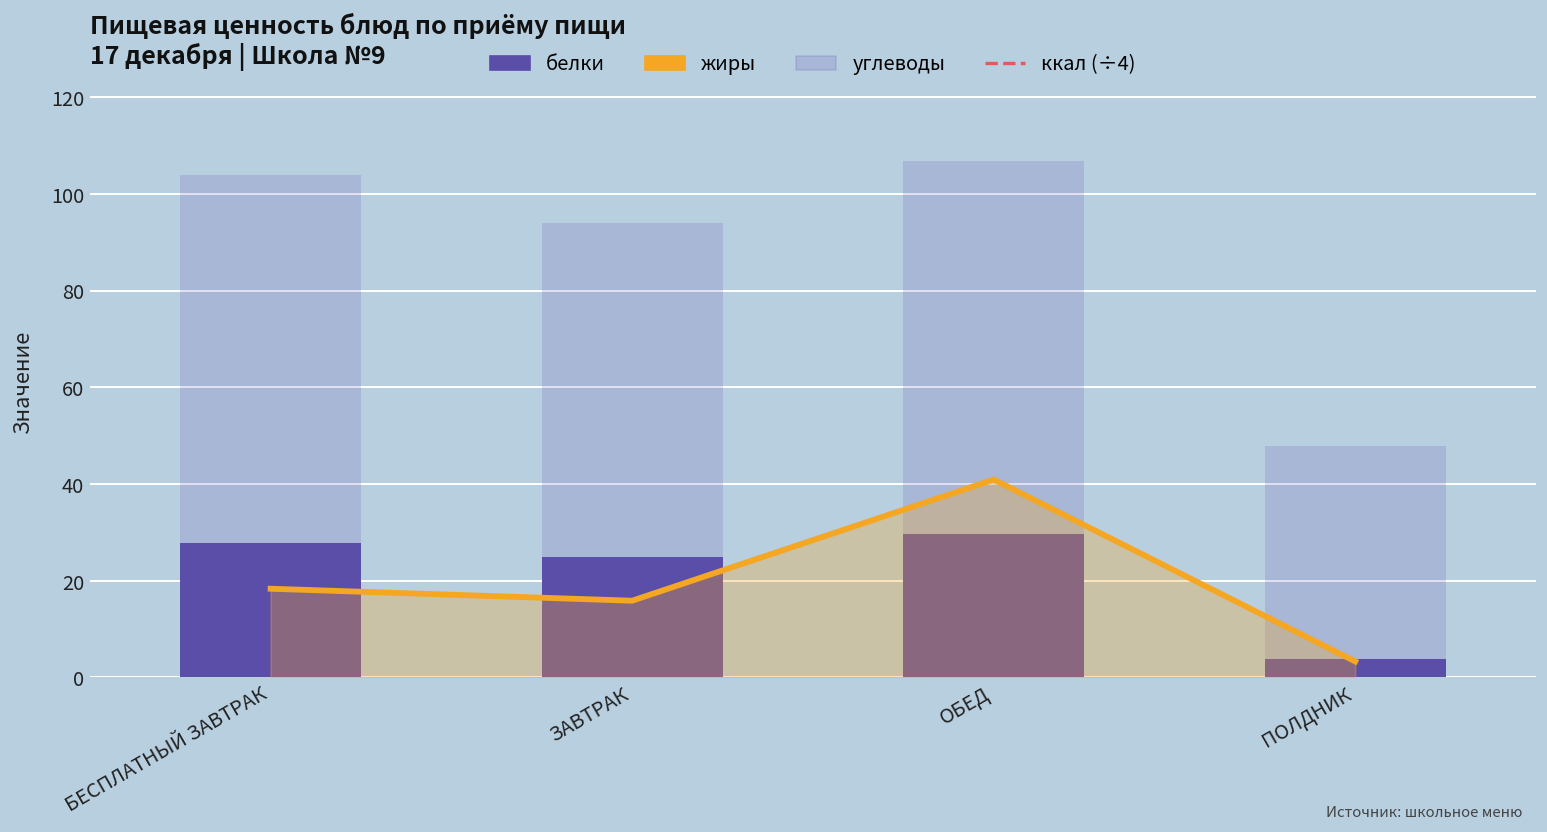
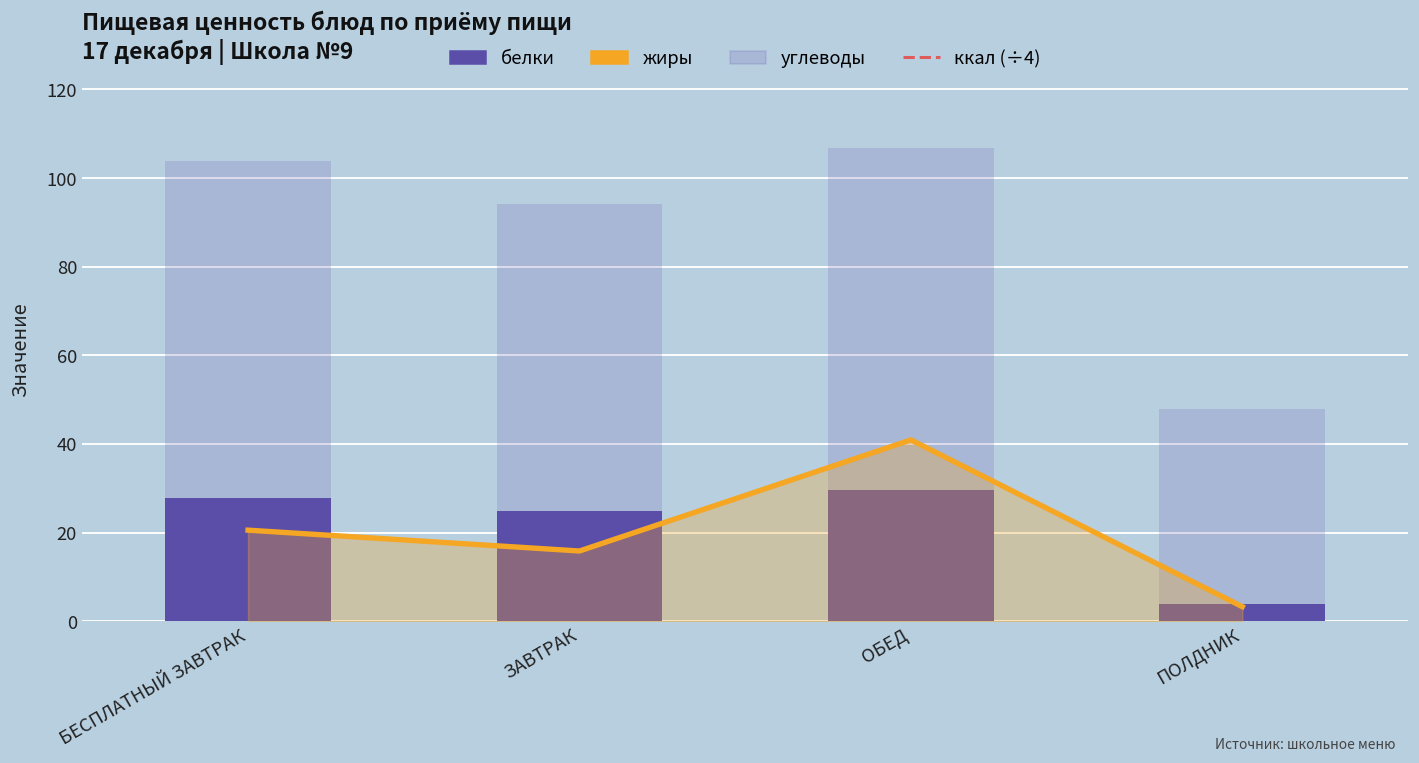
  {
    "жиры": {
-     "БЕСПЛАТНЫЙ ЗАВТРАК": 18,
+     "БЕСПЛАТНЫЙ ЗАВТРАК": 21,
      "ЗАВТРАК": 16,
      "ОБЕД": 41,
      "ПОЛДНИК": 3
    }
  }
